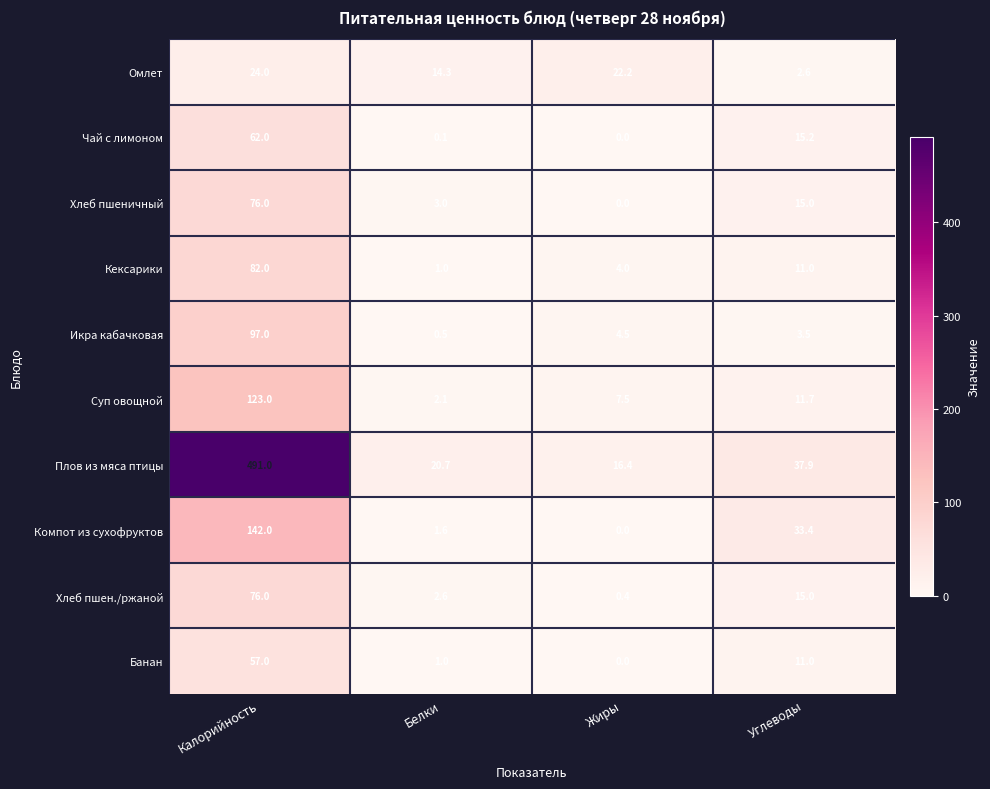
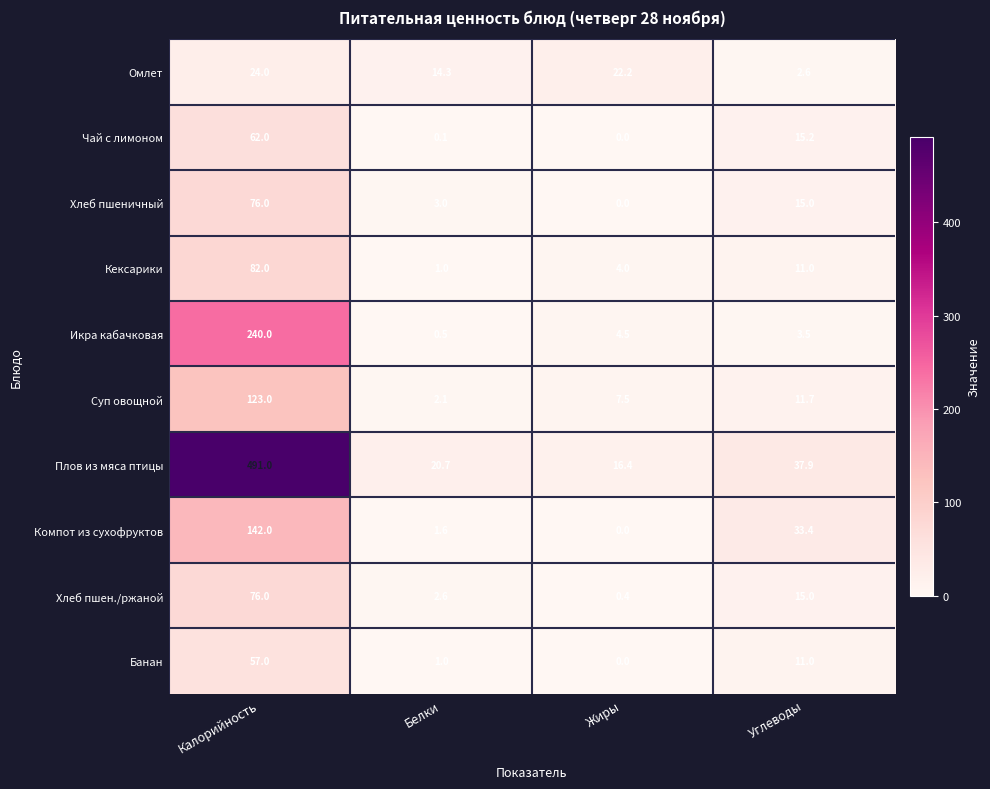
  {
    "Икра кабачковая": {
-     "Калорийность": 97.0
+     "Калорийность": 240.0
    },
    "Суп овощной": {
      "Калорийность": 123.0
    },
    "Плов из мяса птицы": {
      "Калорийность": 491.0
    },
    "Компот из сухофруктов": {
      "Калорийность": 142.0
    }
  }
